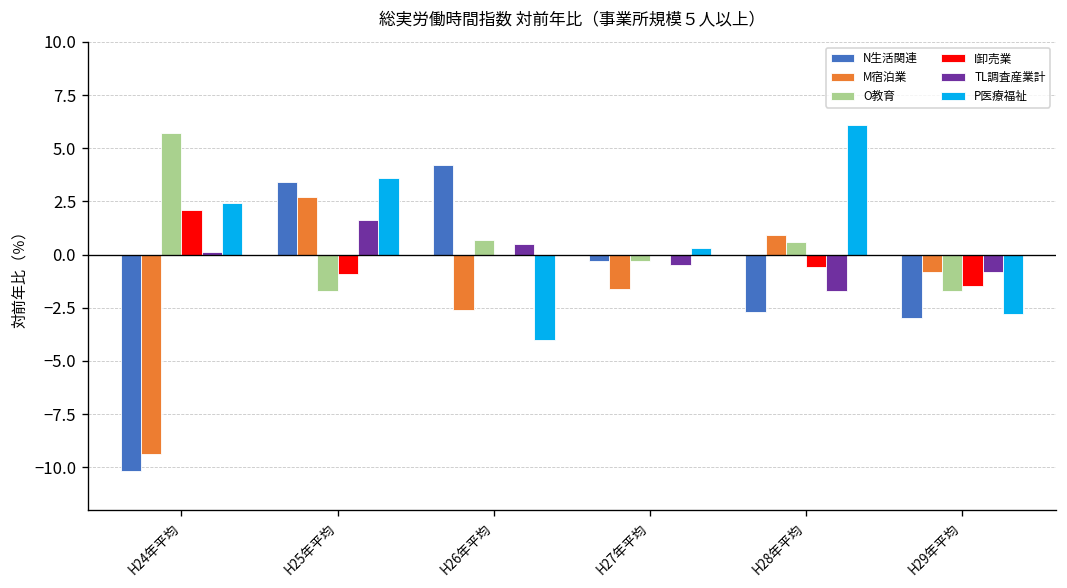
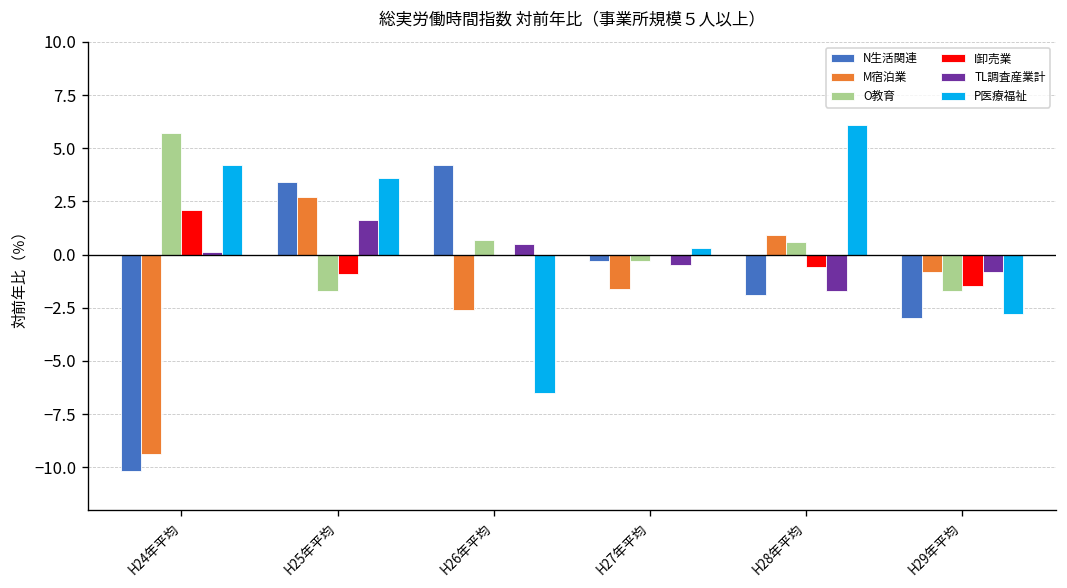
  {
    "N生活関連": {
      "H24年平均": -10.2,
      "H25年平均": 3.4,
      "H26年平均": 4.2,
      "H27年平均": -0.3,
-     "H28年平均": -2.7,
+     "H28年平均": -1.9,
      "H29年平均": -3.0
    },
    "M宿泊業": {
      "H24年平均": -9.4,
      "H25年平均": 2.7,
      "H26年平均": -2.6,
      "H27年平均": -1.6,
      "H28年平均": 0.9,
      "H29年平均": -0.8
    },
    "O教育": {
      "H24年平均": 5.7,
      "H25年平均": -1.7,
      "H26年平均": 0.7,
      "H27年平均": -0.3,
      "H28年平均": 0.6,
      "H29年平均": -1.7
    },
    "I卸売業": {
      "H24年平均": 2.1,
      "H25年平均": -0.9,
      "H26年平均": 0.0,
      "H27年平均": 0.0,
      "H28年平均": -0.6,
      "H29年平均": -1.5
    },
    "TL調査産業計": {
      "H25年平均": 1.6,
      "H26年平均": 0.5,
      "H27年平均": -0.5,
      "H28年平均": -1.7,
      "H29年平均": -0.8
    },
    "P医療福祉": {
-     "H24年平均": 2.4,
+     "H24年平均": 4.2,
      "H25年平均": 3.6,
-     "H26年平均": -4.0,
+     "H26年平均": -6.5,
      "H27年平均": 0.3,
      "H28年平均": 6.1,
      "H29年平均": -2.8
    }
  }
